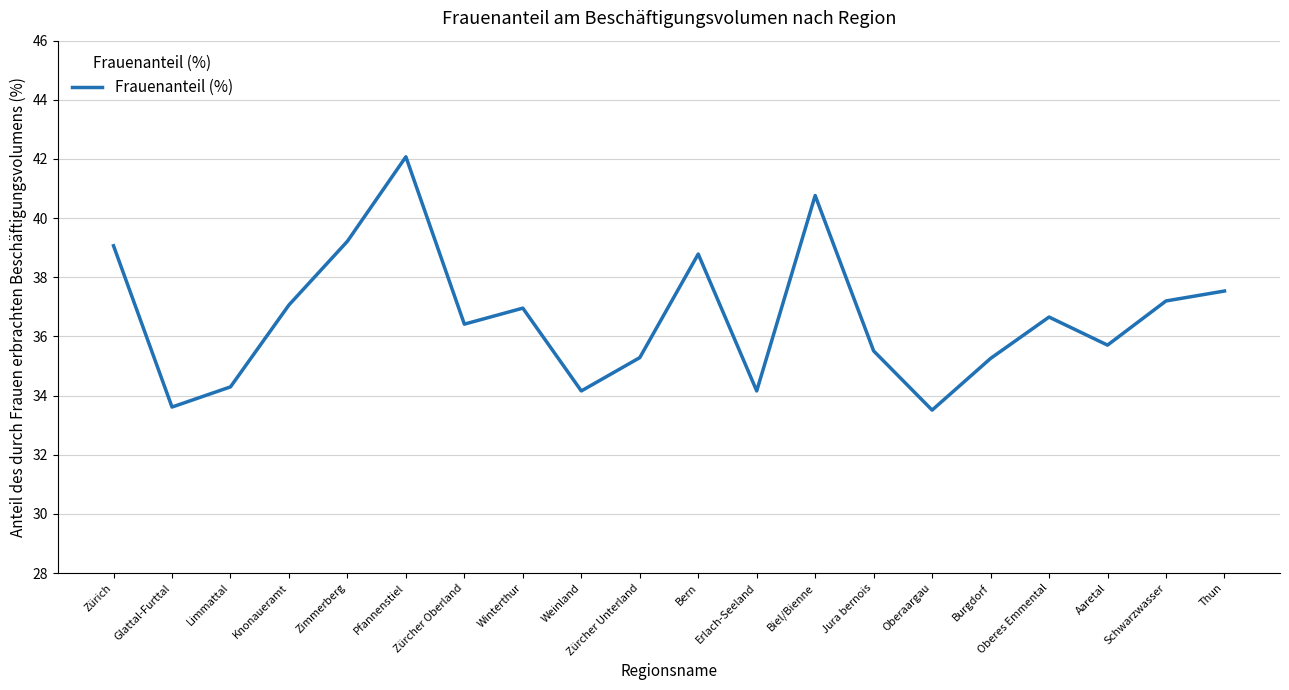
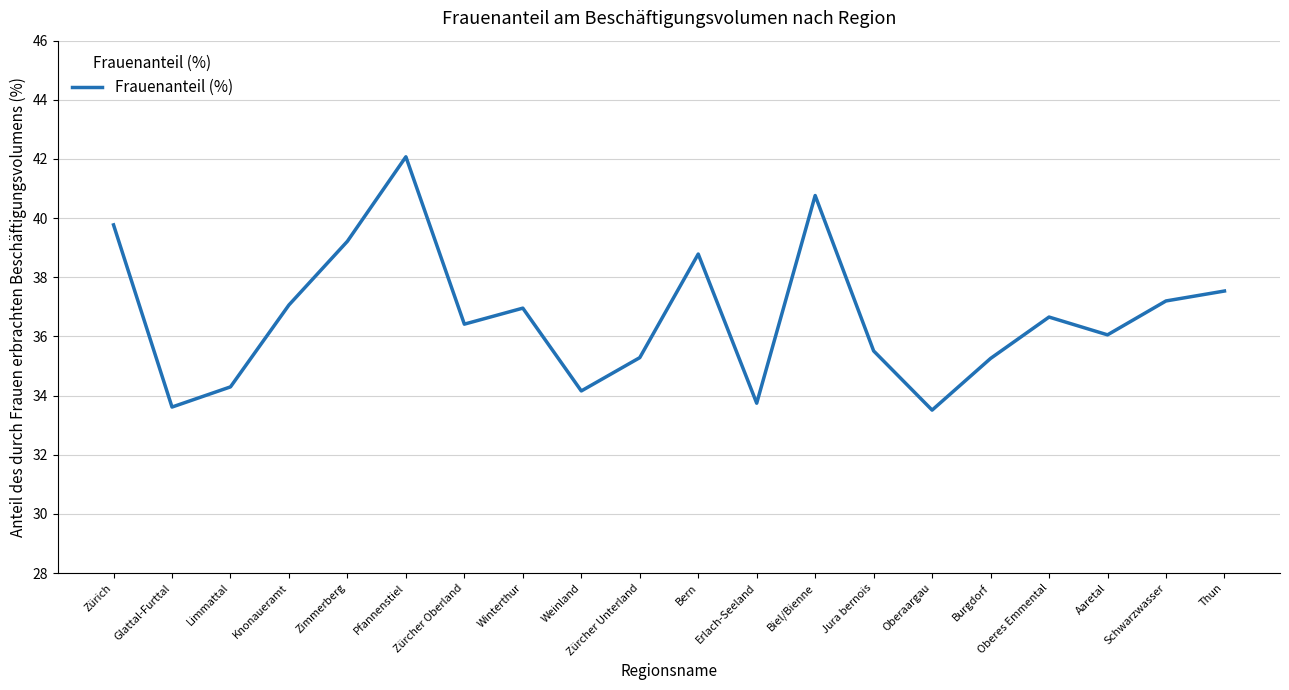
  {
-   "Zürich": 39.1,
+   "Zürich": 39.8,
    "Glattal-Furttal": 33.6,
    "Limmattal": 34.3,
    "Knonaueramt": 37.1,
    "Zimmerberg": 39.2,
    "Pfannenstiel": 42.1,
    "Zürcher Oberland": 36.4,
    "Winterthur": 37.0,
    "Weinland": 34.2,
    "Zürcher Unterland": 35.3,
    "Bern": 38.8,
-   "Erlach-Seeland": 34.2,
+   "Erlach-Seeland": 33.7,
    "Biel/Bienne": 40.8,
    "Jura bernois": 35.5,
    "Oberaargau": 33.5,
    "Burgdorf": 35.3,
    "Oberes Emmental": 36.7,
-   "Aaretal": 35.7,
+   "Aaretal": 36.1,
    "Schwarzwasser": 37.2,
    "Thun": 37.5
  }
